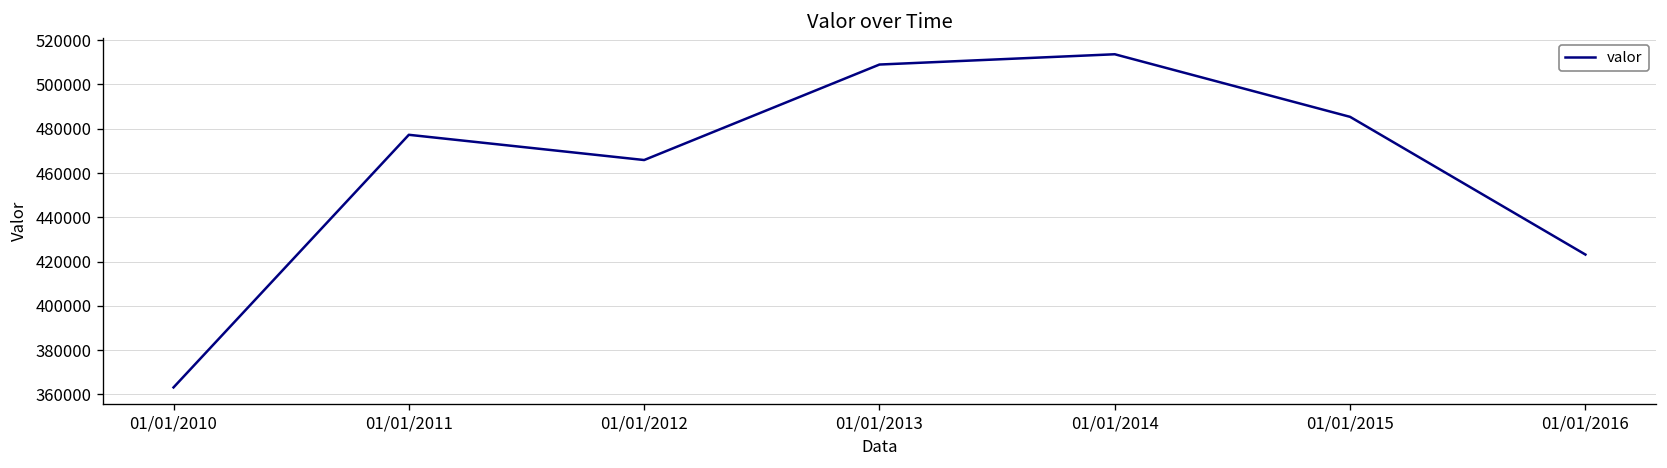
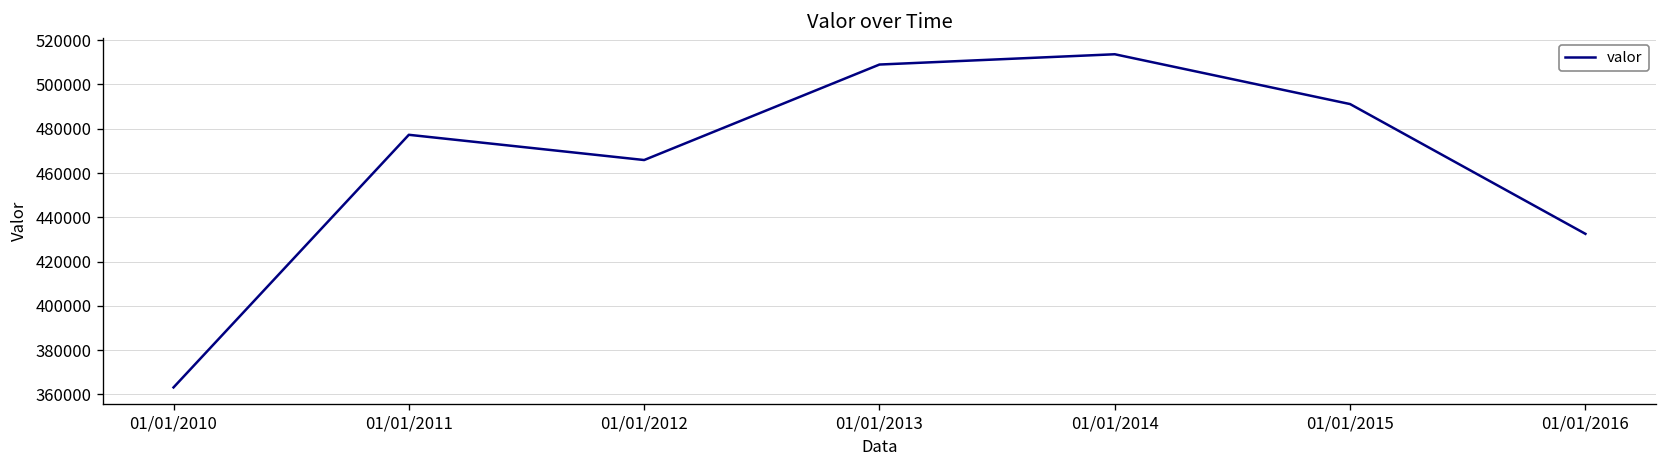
  {
    "01/01/2010": 363000,
    "01/01/2011": 477000,
    "01/01/2012": 466000,
    "01/01/2013": 509000,
    "01/01/2014": 514000,
-   "01/01/2015": 485000,
-   "01/01/2016": 423000
+   "01/01/2015": 491000,
+   "01/01/2016": 433000
  }
